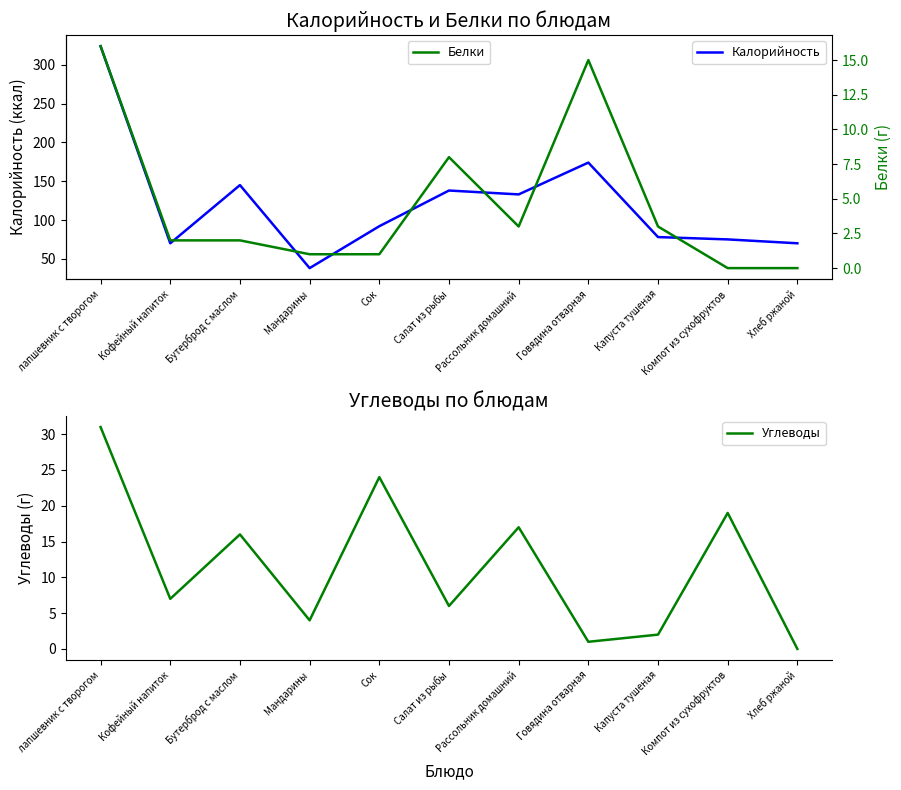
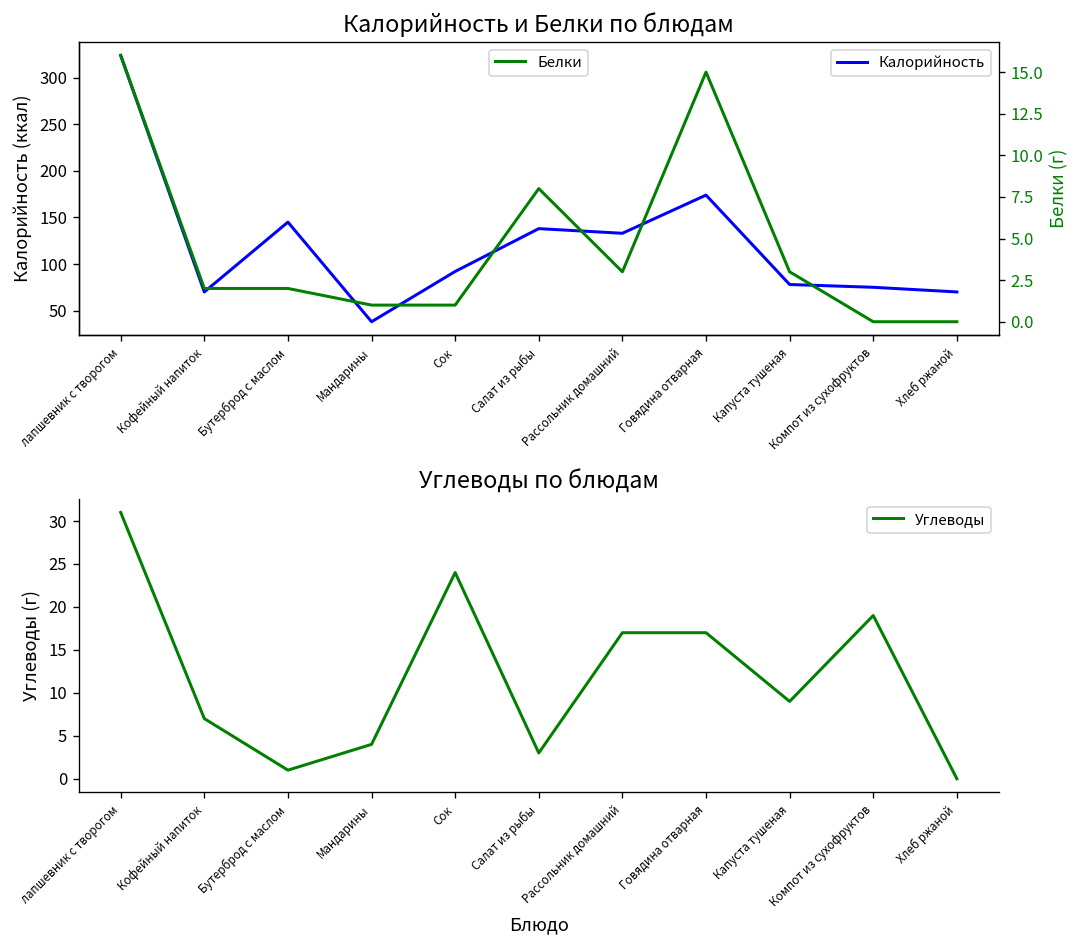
  {
    "Углеводы по блюдам": {
      "лапшевник с творогом": 31,
      "Кофейный напиток": 7,
-     "Бутерброд с маслом": 16,
+     "Бутерброд с маслом": 1,
      "Мандарины": 4,
      "Сок": 24,
-     "Салат из рыбы": 6,
+     "Салат из рыбы": 3,
      "Рассольник домашний": 17,
-     "Говядина отварная": 1,
-     "Капуста тушеная": 2,
+     "Говядина отварная": 17,
+     "Капуста тушеная": 9,
      "Компот из сухофруктов": 19,
      "Хлеб ржаной": 0
    }
  }
